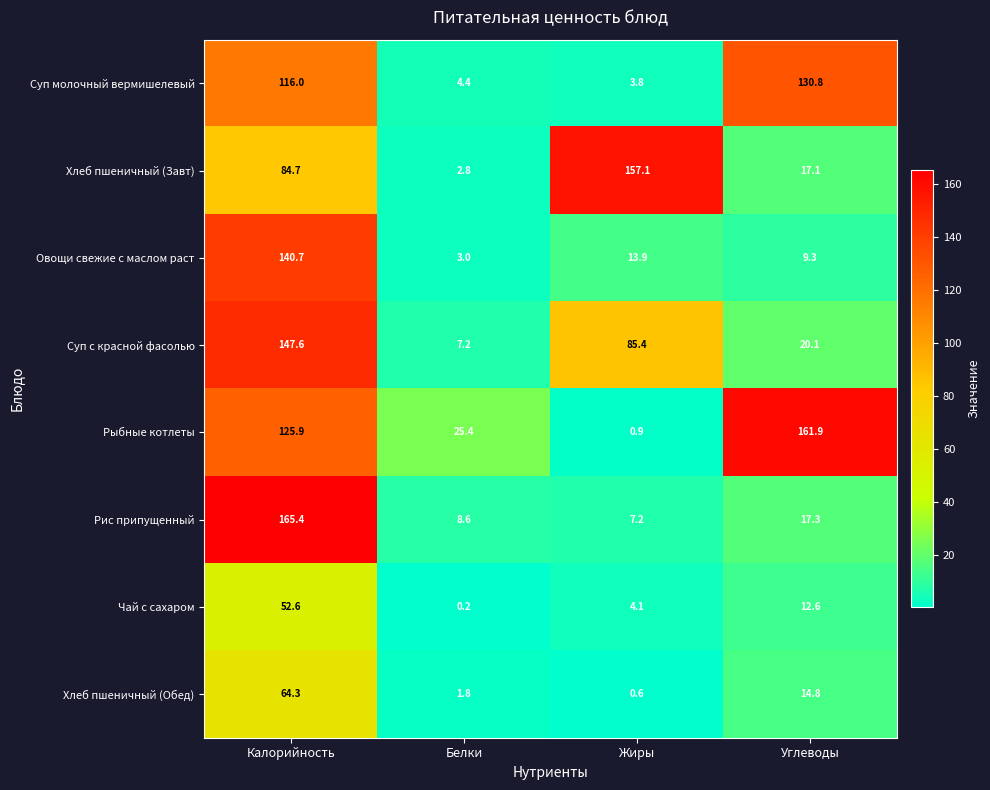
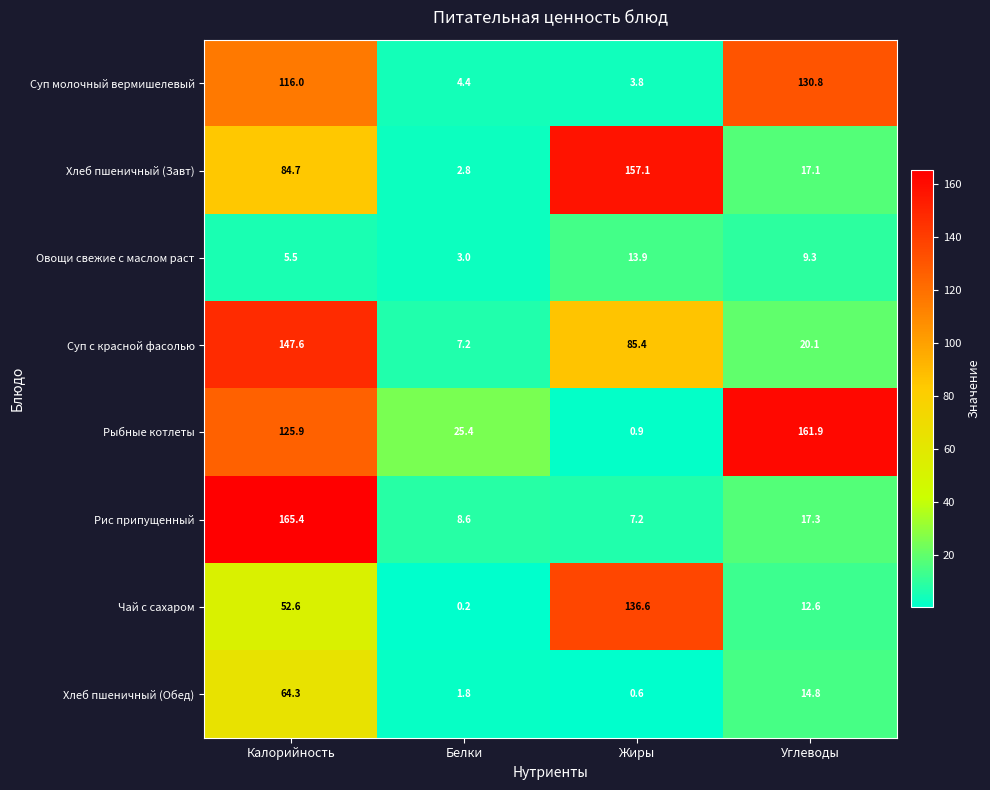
  {
    "Суп молочный вермишелевый": {
      "Калорийность": 116.0,
      "Белки": 4.4,
      "Жиры": 3.8,
      "Углеводы": 130.8
    },
    "Хлеб пшеничный (Завт)": {
      "Калорийность": 84.7,
      "Белки": 2.8,
      "Жиры": 157.1,
      "Углеводы": 17.1
    },
    "Овощи свежие с маслом раст": {
-     "Калорийность": 140.7,
+     "Калорийность": 5.5,
      "Белки": 3.0,
      "Жиры": 13.9,
      "Углеводы": 9.3
    },
    "Суп с красной фасолью": {
      "Калорийность": 147.6,
      "Белки": 7.2,
      "Жиры": 85.4,
      "Углеводы": 20.1
    },
    "Рыбные котлеты": {
      "Калорийность": 125.9,
      "Белки": 25.4,
      "Жиры": 0.9,
      "Углеводы": 161.9
    },
    "Рис припущенный": {
      "Калорийность": 165.4,
      "Белки": 8.6,
      "Жиры": 7.2,
      "Углеводы": 17.3
    },
    "Чай с сахаром": {
      "Калорийность": 52.6,
      "Белки": 0.2,
-     "Жиры": 4.1,
+     "Жиры": 136.6,
      "Углеводы": 12.6
    },
    "Хлеб пшеничный (Обед)": {
      "Калорийность": 64.3,
      "Белки": 1.8,
      "Жиры": 0.6,
      "Углеводы": 14.8
    }
  }
